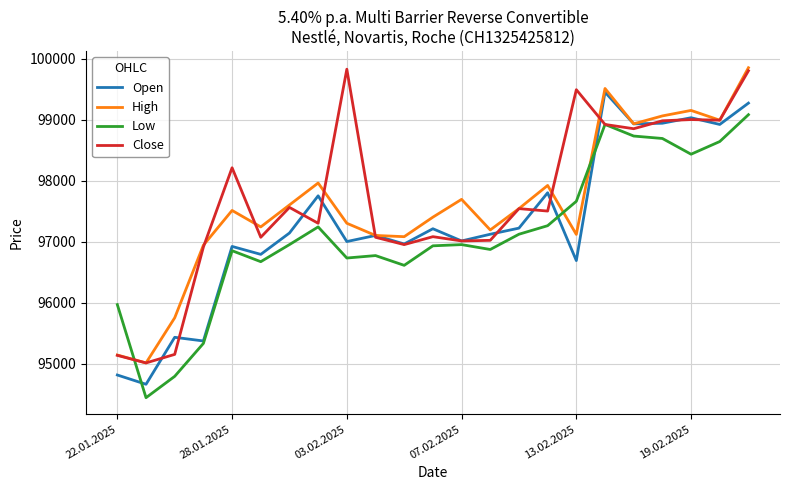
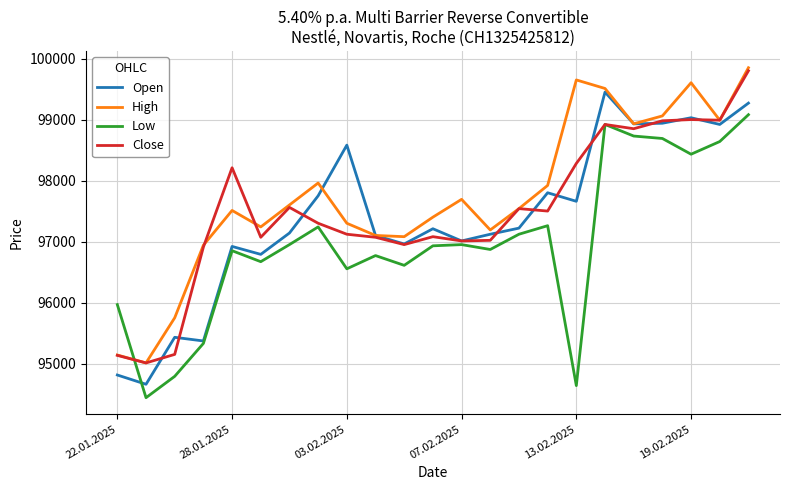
  {
    "Open": {
      "22.01.2025": 94800,
      "28.01.2025": 96900,
-     "03.02.2025": 97000,
-     "13.02.2025": 96700
+     "03.02.2025": 98600,
+     "13.02.2025": 97700
    },
    "High": {
      "28.01.2025": 97500,
      "03.02.2025": 97300,
      "07.02.2025": 97700,
-     "13.02.2025": 97100,
-     "19.02.2025": 99200
+     "13.02.2025": 99700,
+     "19.02.2025": 99600
    },
    "Low": {
      "22.01.2025": 96000,
      "28.01.2025": 96900,
-     "03.02.2025": 96700,
+     "03.02.2025": 96600,
      "07.02.2025": 97000,
-     "13.02.2025": 97700,
+     "13.02.2025": 94600,
      "19.02.2025": 98400
    },
    "Close": {
      "28.01.2025": 98200,
-     "03.02.2025": 99800,
-     "13.02.2025": 99500
+     "03.02.2025": 97100,
+     "13.02.2025": 98300
    }
  }
